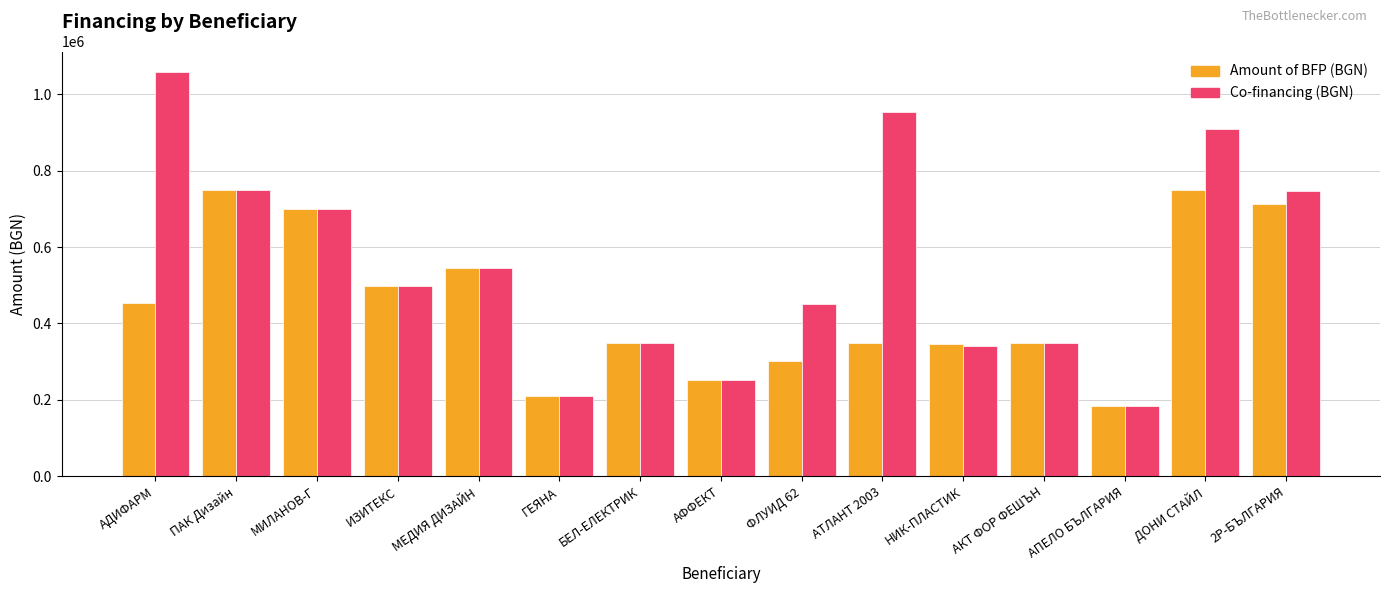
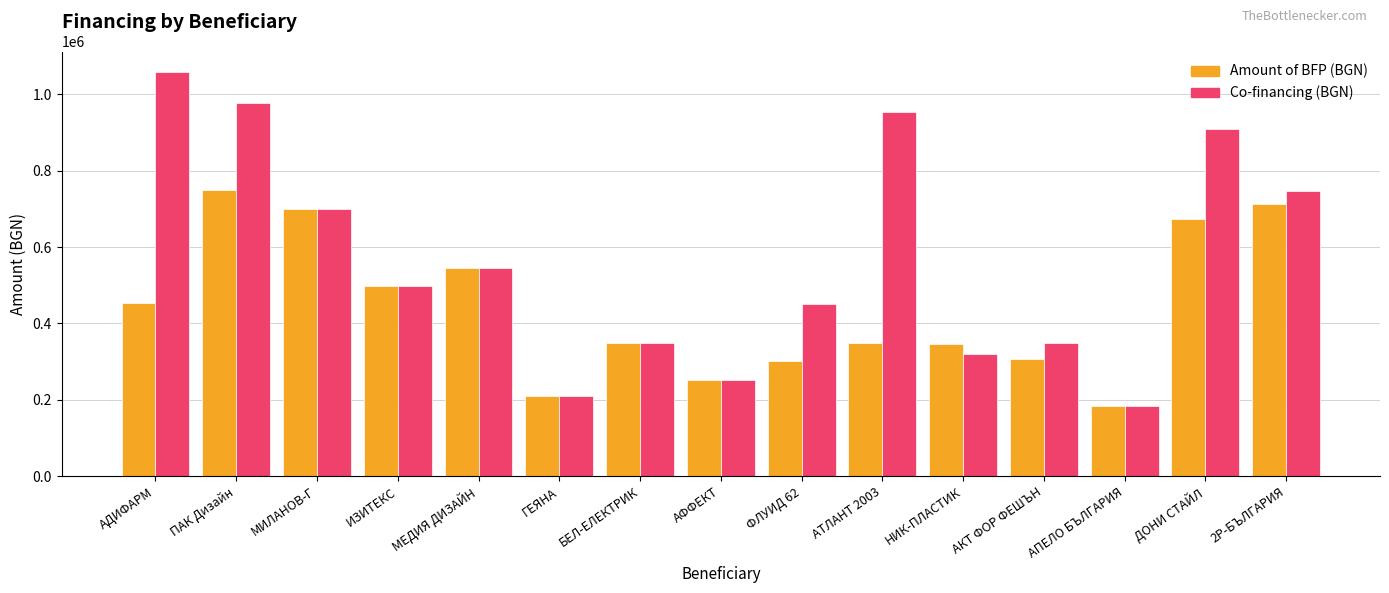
  {
    "Amount of BFP (BGN)": {
      "АДИФАРМ": 450000,
      "ПАК Дизайн": 750000,
      "МИЛАНОВ-Г": 700000,
      "ИЗИТЕКС": 500000,
      "МЕДИЯ ДИЗАЙН": 550000,
      "ГЕЯНА": 210000,
      "БЕЛ-ЕЛЕКТРИК": 350000,
      "АФФЕКТ": 250000,
      "ФЛУИД 62": 300000,
      "АТЛАНТ 2003": 350000,
      "НИК-ПЛАСТИК": 350000,
-     "АКТ ФОР ФЕШЪН": 350000,
+     "АКТ ФОР ФЕШЪН": 310000,
      "АПЕЛО БЪЛГАРИЯ": 190000,
-     "ДОНИ СТАЙЛ": 750000,
+     "ДОНИ СТАЙЛ": 670000,
      "2Р-БЪЛГАРИЯ": 710000
    },
    "Co-financing (BGN)": {
      "АДИФАРМ": 1060000,
-     "ПАК Дизайн": 750000,
+     "ПАК Дизайн": 980000,
      "МИЛАНОВ-Г": 700000,
      "ИЗИТЕКС": 500000,
      "МЕДИЯ ДИЗАЙН": 550000,
      "ГЕЯНА": 210000,
      "БЕЛ-ЕЛЕКТРИК": 350000,
      "АФФЕКТ": 250000,
      "ФЛУИД 62": 450000,
      "АТЛАНТ 2003": 950000,
-     "НИК-ПЛАСТИК": 340000,
+     "НИК-ПЛАСТИК": 320000,
      "АКТ ФОР ФЕШЪН": 350000,
      "АПЕЛО БЪЛГАРИЯ": 190000,
      "ДОНИ СТАЙЛ": 910000,
      "2Р-БЪЛГАРИЯ": 750000
    }
  }
